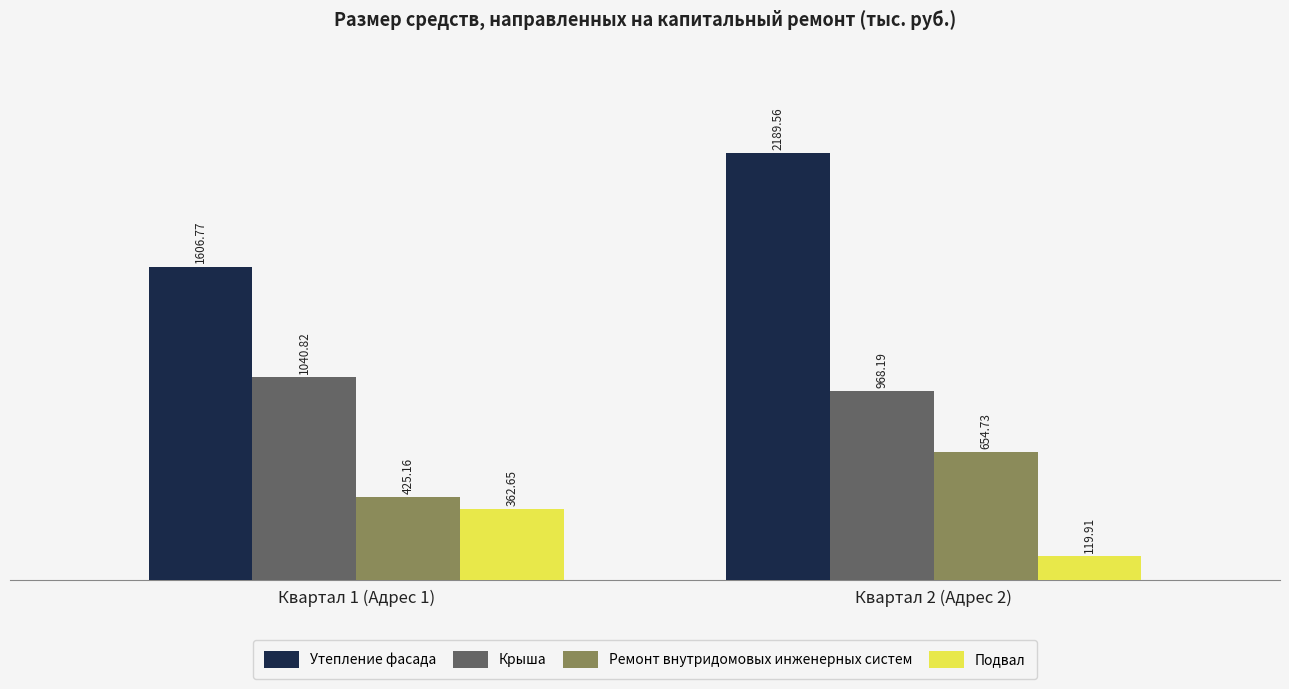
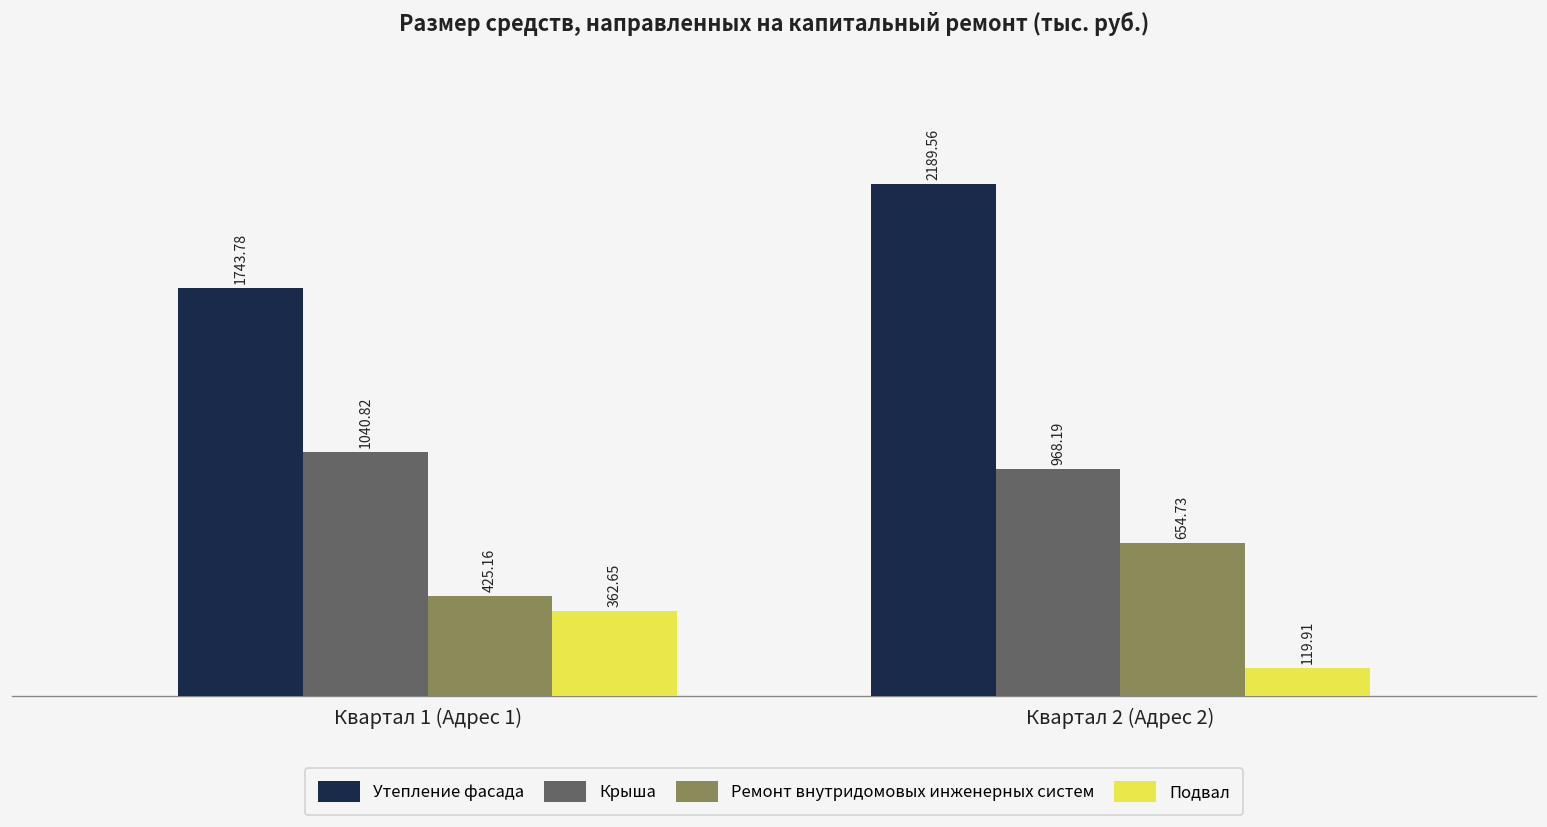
  {
    "Утепление фасада": {
-     "Квартал 1 (Адрес 1)": 1606.77,
+     "Квартал 1 (Адрес 1)": 1743.78,
      "Квартал 2 (Адрес 2)": 2189.56
    },
    "Подвал": {
      "Квартал 1 (Адрес 1)": 362.65,
      "Квартал 2 (Адрес 2)": 119.91
    }
  }
